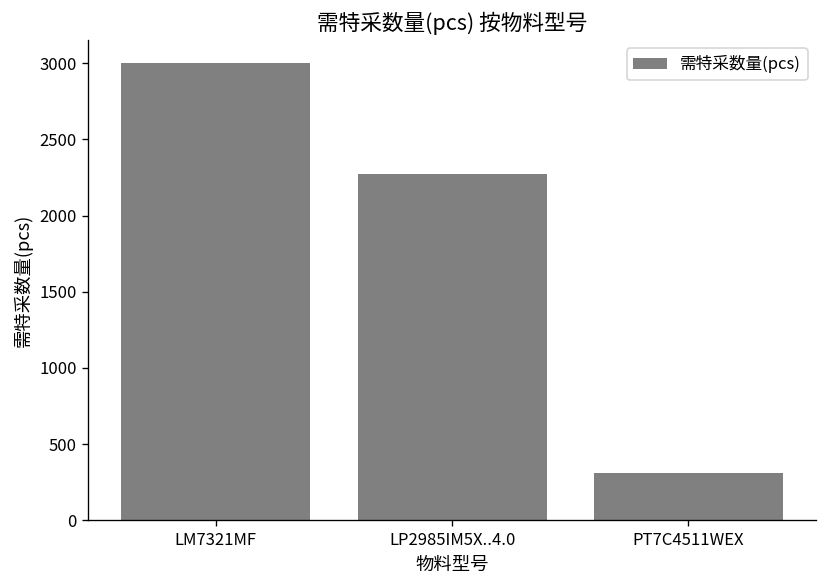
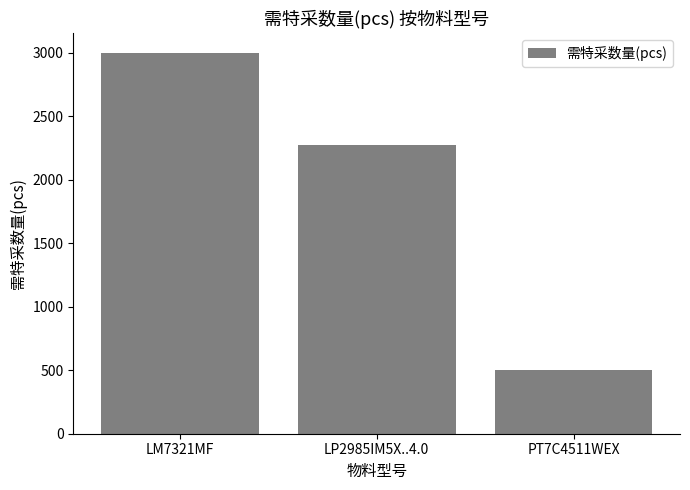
  {
    "LM7321MF": 3000,
    "LP2985IM5X..4.0": 2270,
-   "PT7C4511WEX": 310
+   "PT7C4511WEX": 500
  }
